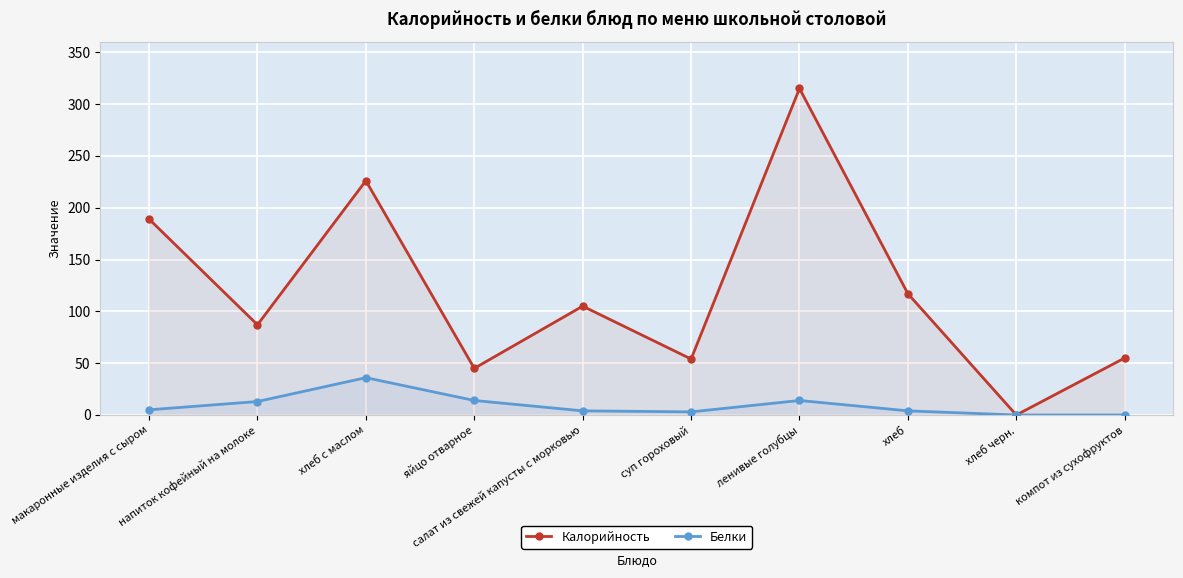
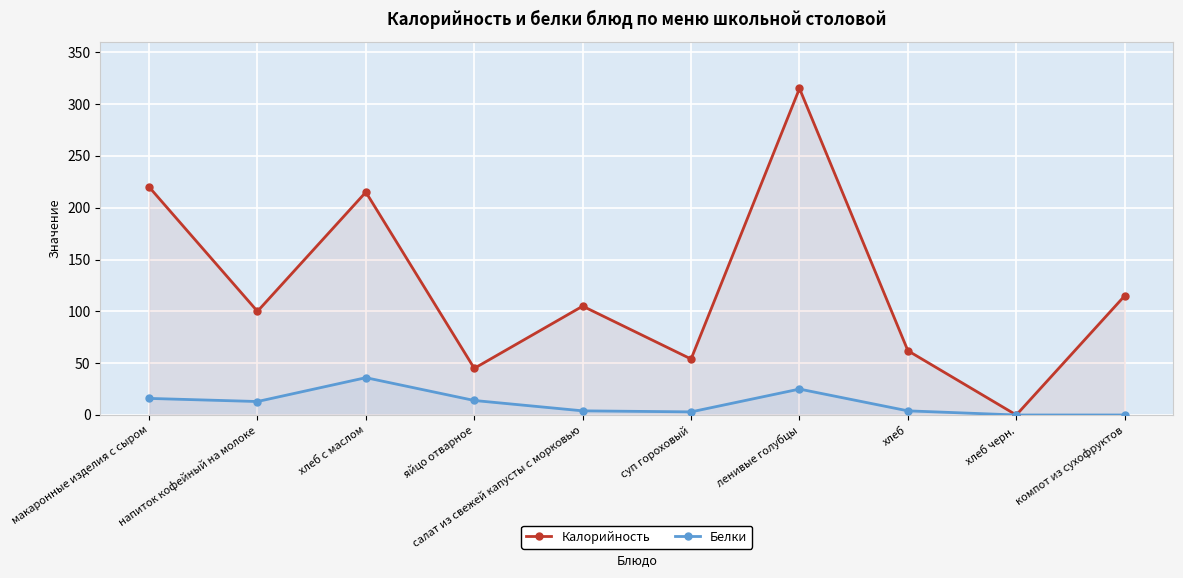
  {
    "Калорийность": {
-     "макаронные изделия с сыром": 189,
-     "напиток кофейный на молоке": 87,
-     "хлеб с маслом": 226,
+     "макаронные изделия с сыром": 220,
+     "напиток кофейный на молоке": 100,
+     "хлеб с маслом": 215,
      "яйцо отварное": 45,
      "салат из свежей капусты с морковью": 105,
      "суп гороховый": 54,
      "ленивые голубцы": 315,
-     "хлеб": 117,
-     "компот из сухофруктов": 55
+     "хлеб": 62,
+     "компот из сухофруктов": 115
    },
    "Белки": {
-     "макаронные изделия с сыром": 5,
+     "макаронные изделия с сыром": 16,
      "напиток кофейный на молоке": 13,
      "хлеб с маслом": 36,
      "яйцо отварное": 14,
      "салат из свежей капусты с морковью": 4,
      "суп гороховый": 3,
-     "ленивые голубцы": 14,
+     "ленивые голубцы": 25,
      "хлеб": 4,
      "компот из сухофруктов": 0
    }
  }
